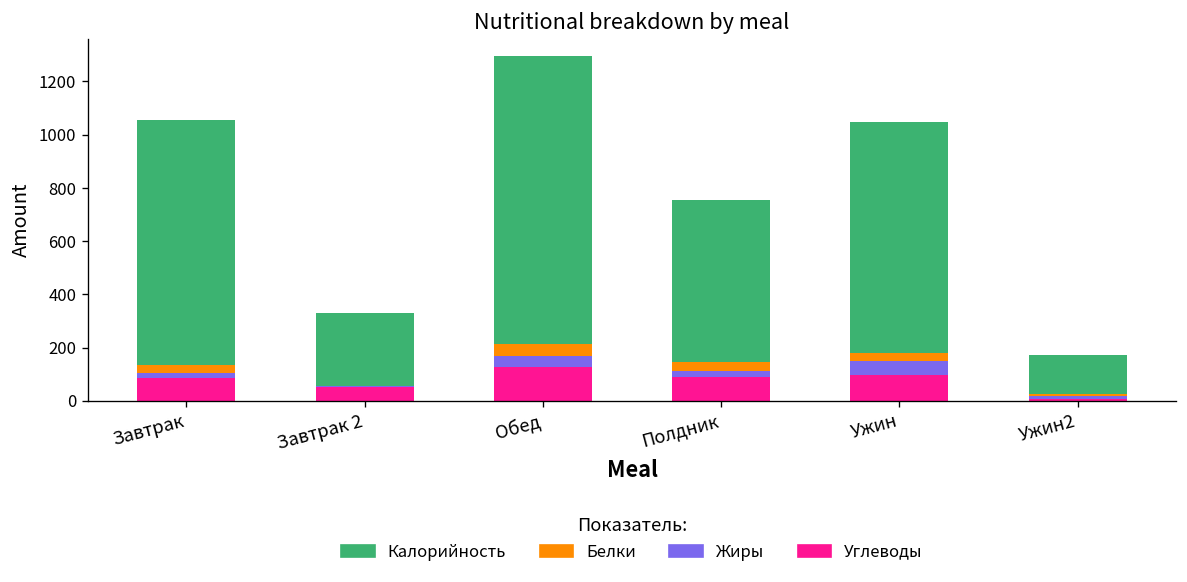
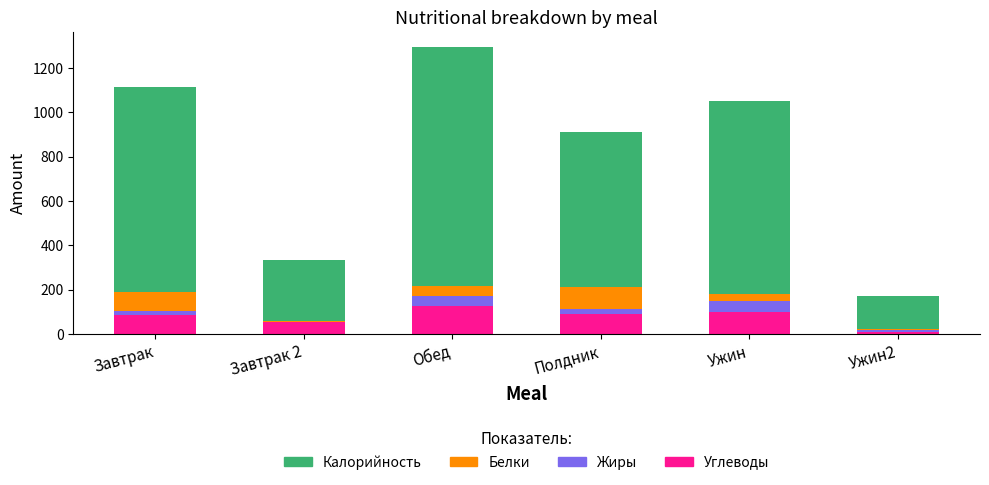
  {
    "Углеводы": {
      "Завтрак": 80,
      "Завтрак 2": 50,
      "Обед": 130,
      "Полдник": 90,
      "Ужин": 100
    },
    "Жиры": {
      "Завтрак": 20,
      "Обед": 40,
      "Полдник": 20,
      "Ужин": 50
    },
    "Белки": {
-     "Завтрак": 30,
+     "Завтрак": 80,
      "Обед": 40,
-     "Полдник": 30,
+     "Полдник": 100,
      "Ужин": 30
    },
    "Калорийность": {
      "Завтрак": 920,
      "Завтрак 2": 280,
      "Обед": 1080,
-     "Полдник": 610,
+     "Полдник": 700,
      "Ужин": 870,
      "Ужин2": 150
    }
  }
